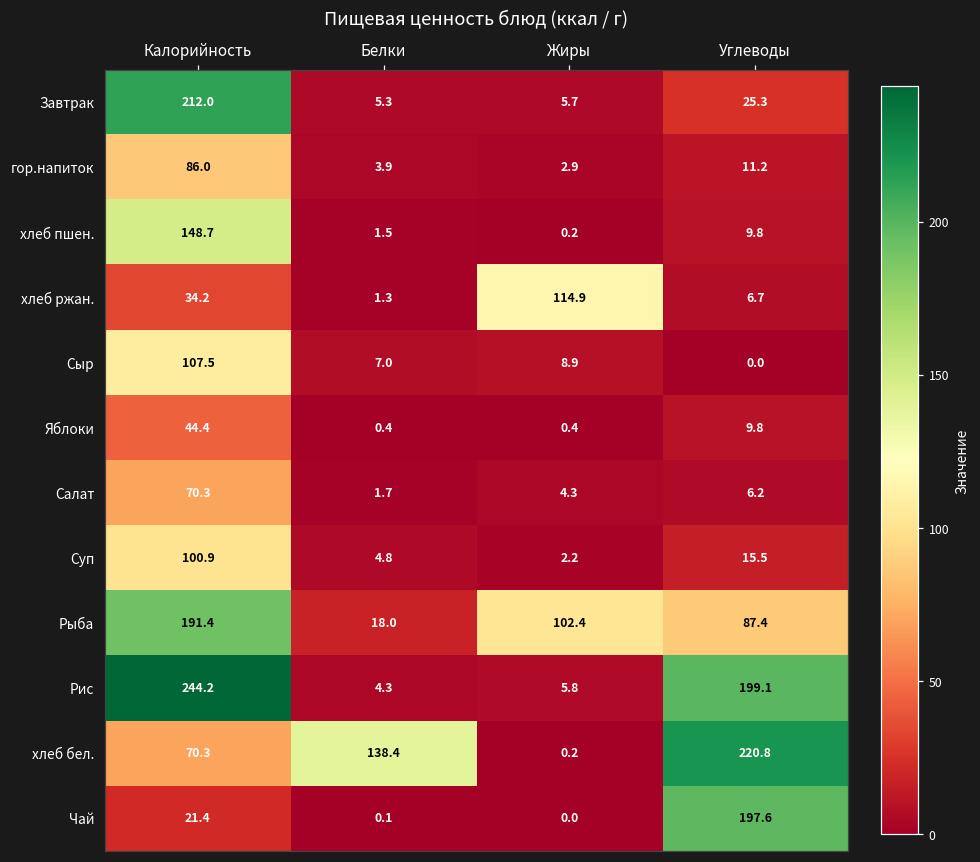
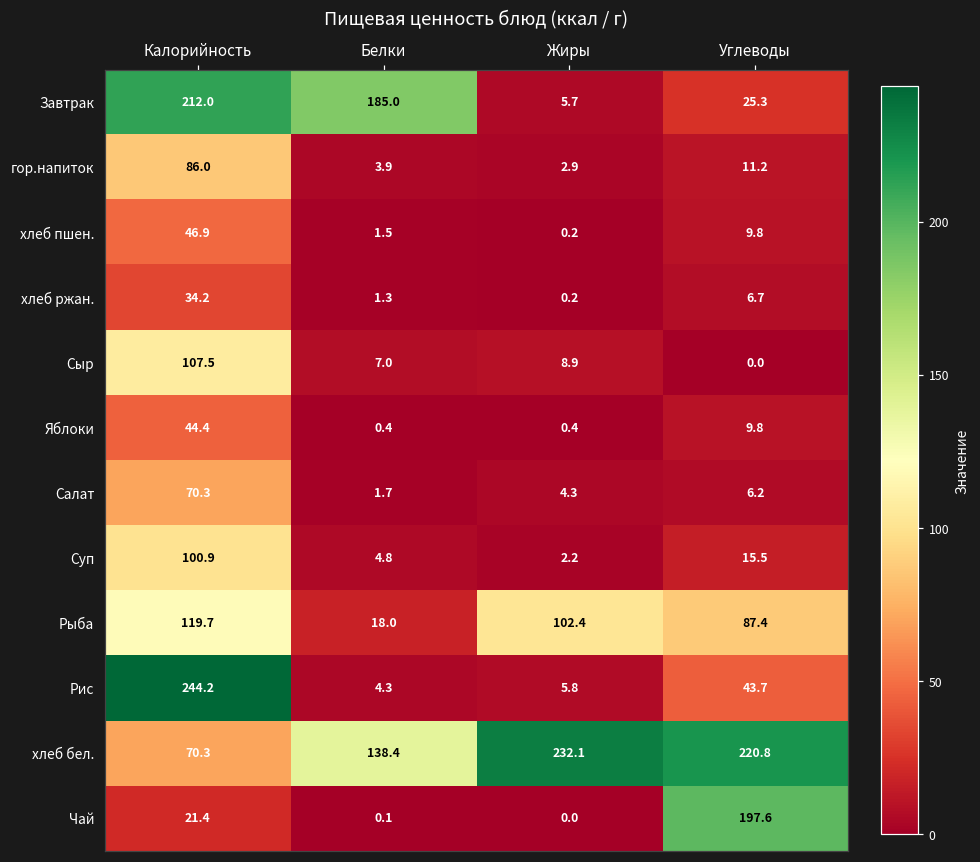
  {
    "Завтрак": {
      "Калорийность": 212.0,
-     "Белки": 5.3,
+     "Белки": 185.0,
      "Жиры": 5.7,
      "Углеводы": 25.3
    },
    "гор.напиток": {
      "Калорийность": 86.0,
      "Белки": 3.9,
      "Жиры": 2.9,
      "Углеводы": 11.2
    },
    "хлеб пшен.": {
-     "Калорийность": 148.7,
+     "Калорийность": 46.9,
      "Белки": 1.5,
      "Жиры": 0.2,
      "Углеводы": 9.8
    },
    "хлеб ржан.": {
      "Калорийность": 34.2,
      "Белки": 1.3,
-     "Жиры": 114.9,
+     "Жиры": 0.2,
      "Углеводы": 6.7
    },
    "Сыр": {
      "Калорийность": 107.5,
      "Белки": 7.0,
      "Жиры": 8.9,
      "Углеводы": 0.0
    },
    "Яблоки": {
      "Калорийность": 44.4,
      "Белки": 0.4,
      "Жиры": 0.4,
      "Углеводы": 9.8
    },
    "Салат": {
      "Калорийность": 70.3,
      "Белки": 1.7,
      "Жиры": 4.3,
      "Углеводы": 6.2
    },
    "Суп": {
      "Калорийность": 100.9,
      "Белки": 4.8,
      "Жиры": 2.2,
      "Углеводы": 15.5
    },
    "Рыба": {
-     "Калорийность": 191.4,
+     "Калорийность": 119.7,
      "Белки": 18.0,
      "Жиры": 102.4,
      "Углеводы": 87.4
    },
    "Рис": {
      "Калорийность": 244.2,
      "Белки": 4.3,
      "Жиры": 5.8,
-     "Углеводы": 199.1
+     "Углеводы": 43.7
    },
    "хлеб бел.": {
      "Калорийность": 70.3,
      "Белки": 138.4,
-     "Жиры": 0.2,
+     "Жиры": 232.1,
      "Углеводы": 220.8
    },
    "Чай": {
      "Калорийность": 21.4,
      "Белки": 0.1,
      "Жиры": 0.0,
      "Углеводы": 197.6
    }
  }
